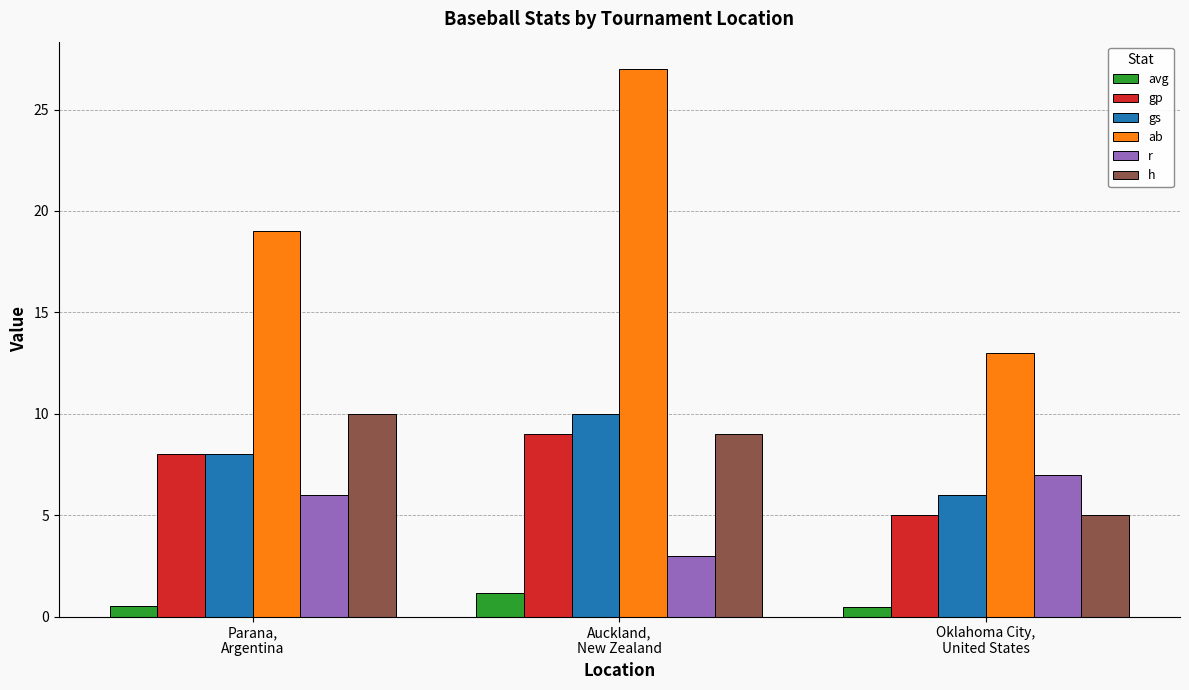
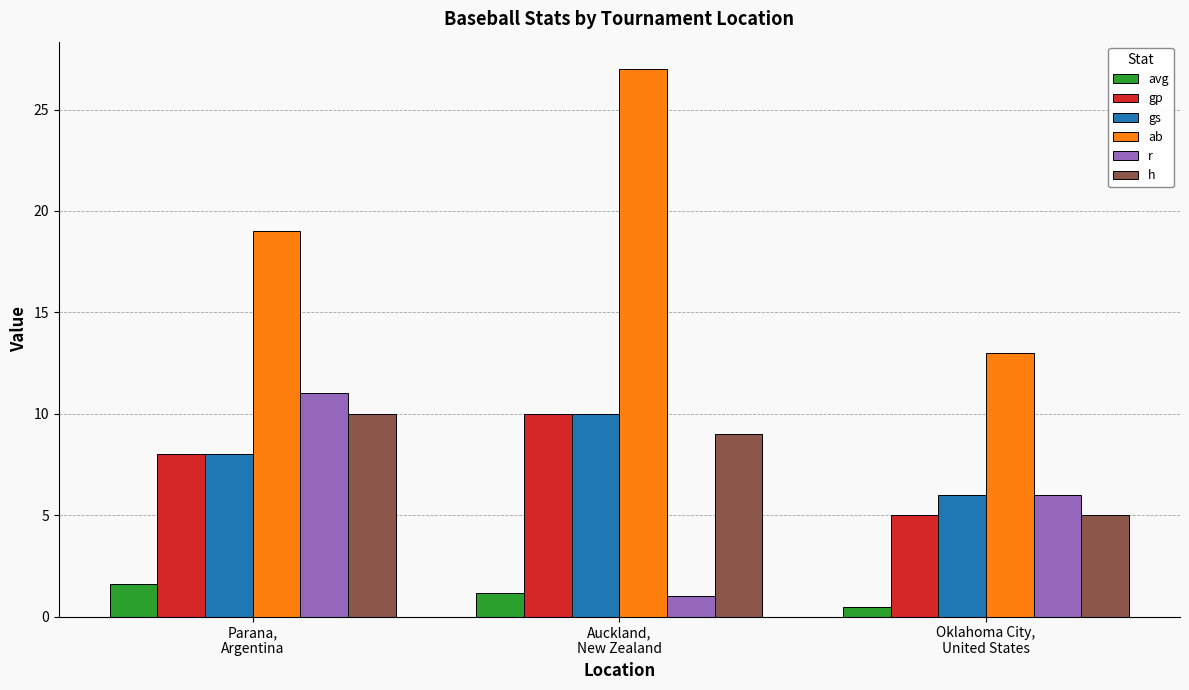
  {
    "avg": {
-     "Parana, Argentina": 0.5,
+     "Parana, Argentina": 1.6,
      "Auckland, New Zealand": 1.1,
      "Oklahoma City, United States": 0.5
    },
    "gp": {
      "Parana, Argentina": 8,
-     "Auckland, New Zealand": 9,
+     "Auckland, New Zealand": 10,
      "Oklahoma City, United States": 5
    },
    "gs": {
      "Parana, Argentina": 8.0,
      "Auckland, New Zealand": 10.0,
      "Oklahoma City, United States": 6.0
    },
    "ab": {
      "Parana, Argentina": 19.0,
      "Auckland, New Zealand": 27.0,
      "Oklahoma City, United States": 13.0
    },
    "r": {
-     "Parana, Argentina": 6,
-     "Auckland, New Zealand": 3,
-     "Oklahoma City, United States": 7
+     "Parana, Argentina": 11,
+     "Auckland, New Zealand": 1,
+     "Oklahoma City, United States": 6
    },
    "h": {
      "Parana, Argentina": 10.0,
      "Auckland, New Zealand": 9.0,
      "Oklahoma City, United States": 5.0
    }
  }
